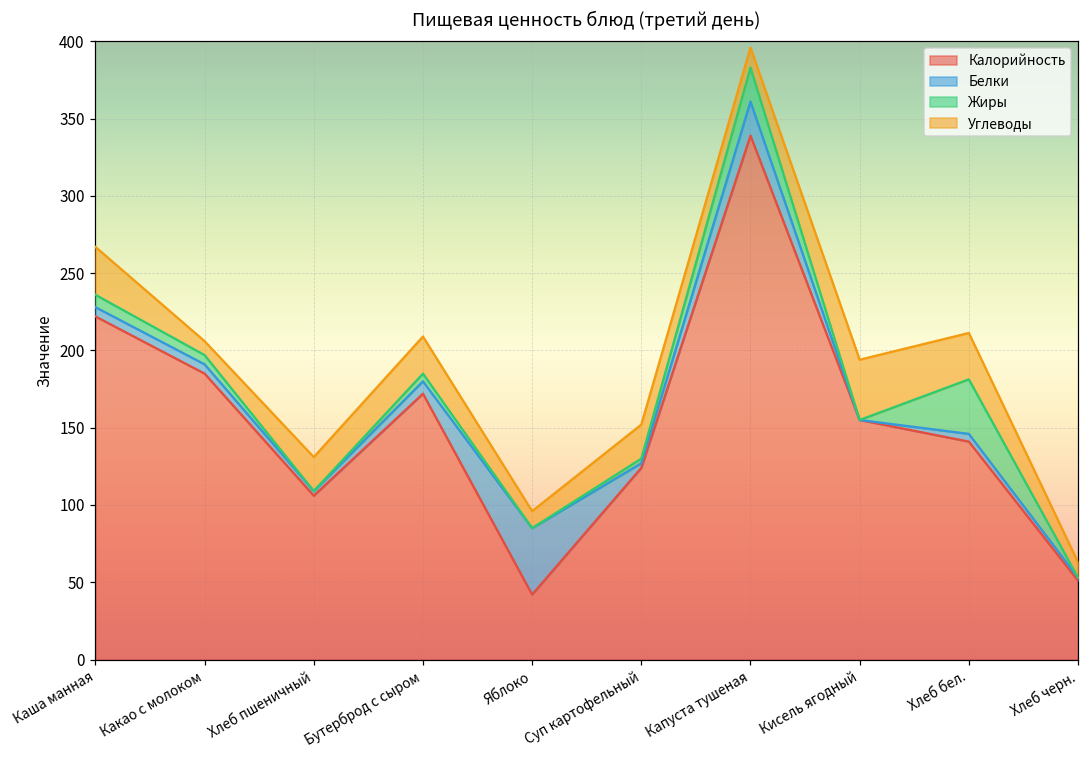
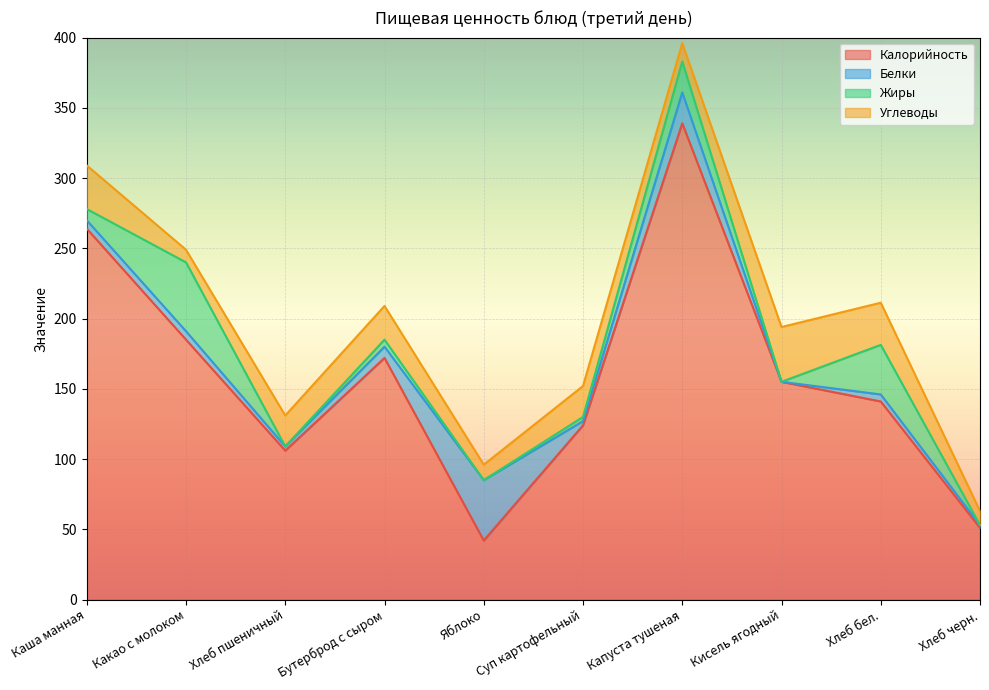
  {
    "Калорийность": {
-     "Каша манная": 222,
+     "Каша манная": 264,
      "Какао с молоком": 185,
      "Хлеб пшеничный": 106,
      "Бутерброд с сыром": 172,
      "Яблоко": 42,
      "Суп картофельный": 124,
      "Капуста тушеная": 339,
      "Хлеб бел.": 141,
      "Хлеб черн.": 51
    },
    "Белки": {
      "Каша манная": 6,
      "Какао с молоком": 6,
      "Бутерброд с сыром": 8,
      "Суп картофельный": 3,
      "Капуста тушеная": 22,
      "Хлеб бел.": 5
    },
    "Жиры": {
      "Каша манная": 8,
-     "Какао с молоком": 6,
+     "Какао с молоком": 49,
      "Бутерброд с сыром": 5,
      "Суп картофельный": 3,
      "Капуста тушеная": 22,
      "Хлеб бел.": 35
    },
    "Углеводы": {
      "Каша манная": 31,
      "Какао с молоком": 9,
      "Хлеб пшеничный": 22,
      "Бутерброд с сыром": 24,
      "Яблоко": 11,
      "Суп картофельный": 22,
      "Капуста тушеная": 13,
      "Кисель ягодный": 39,
      "Хлеб бел.": 30,
      "Хлеб черн.": 10
    }
  }
